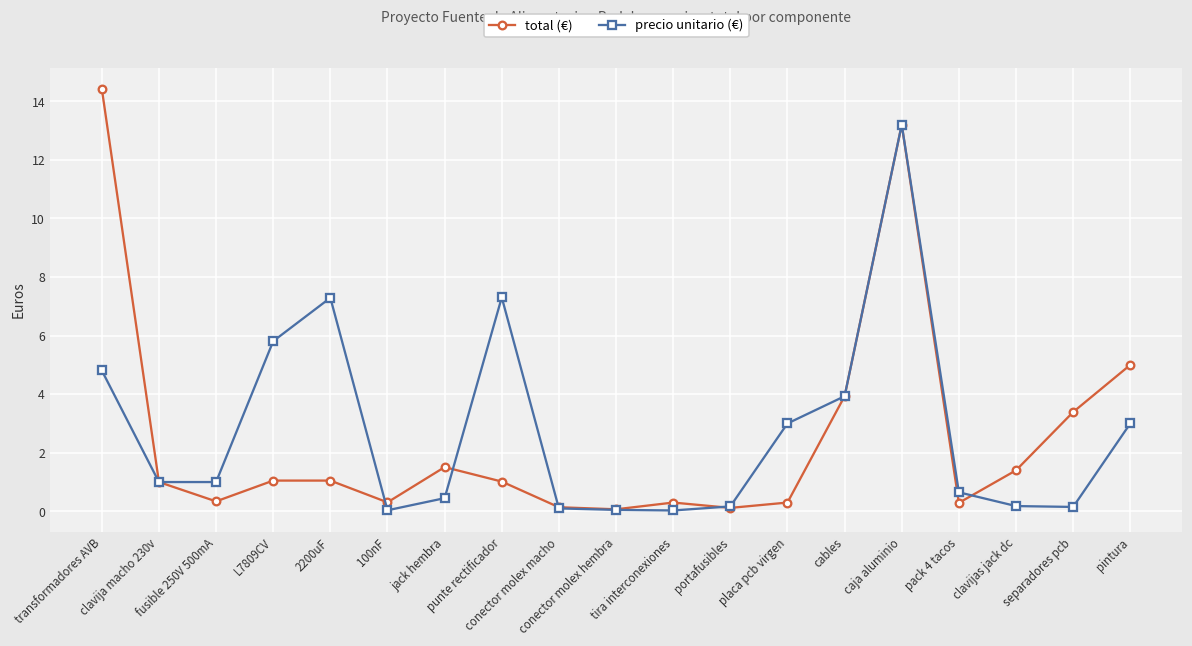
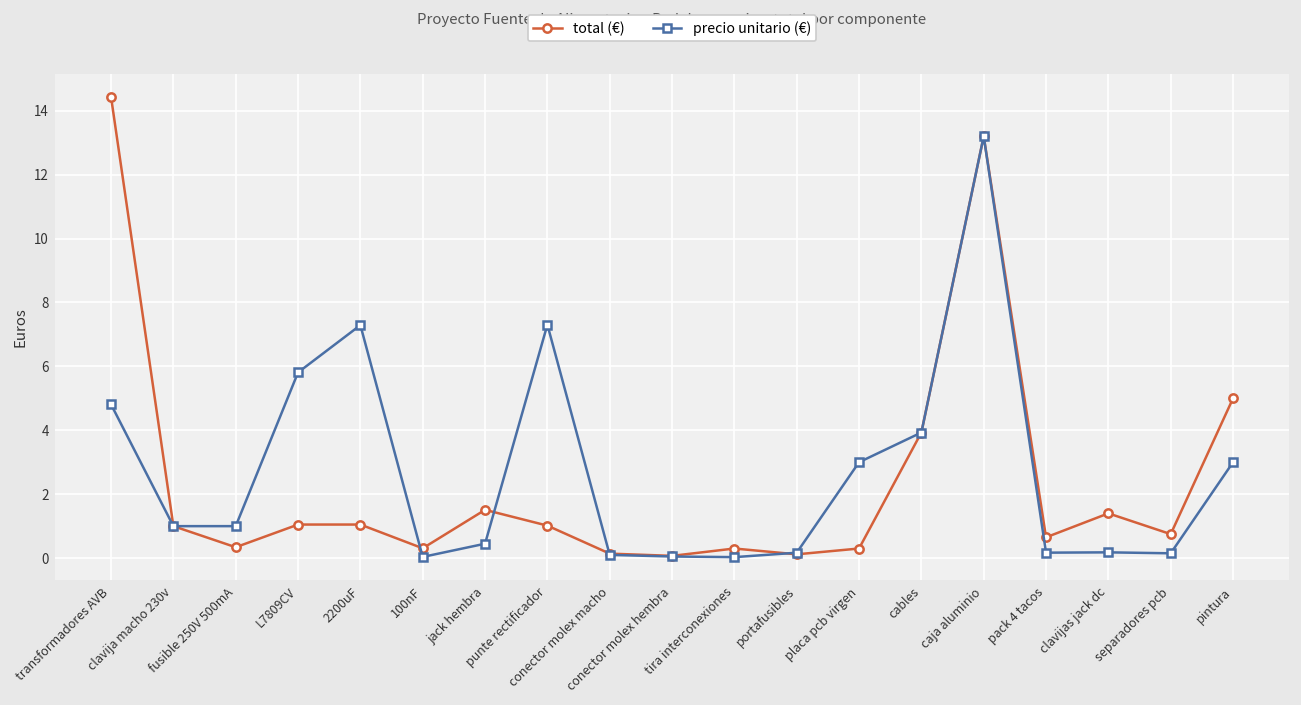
  {
    "total (€)": {
      "transformadores AVB": 14.4,
      "fusible 250V 500mA": 0.3,
      "L7809CV": 1.1,
      "2200uF": 1.1,
      "100nF": 0.3,
      "jack hembra": 1.5,
      "punte rectificador": 1.0,
      "tira interconexiones": 0.3,
      "placa pcb virgen": 0.3,
-     "pack 4 tacos": 0.3,
+     "pack 4 tacos": 0.7,
      "clavijas jack dc": 1.4,
-     "separadores pcb": 3.4,
+     "separadores pcb": 0.8,
      "pintura": 5.0
    },
    "precio unitario (€)": {
      "transformadores AVB": 4.8,
      "fusible 250V 500mA": 1.0,
      "L7809CV": 5.8,
      "2200uF": 7.3,
      "100nF": 0.0,
      "jack hembra": 0.5,
      "punte rectificador": 7.3,
      "tira interconexiones": 0.0,
      "placa pcb virgen": 3.0,
-     "pack 4 tacos": 0.7,
+     "pack 4 tacos": 0.2,
      "clavijas jack dc": 0.2,
      "separadores pcb": 0.2,
      "pintura": 3.0
    }
  }
